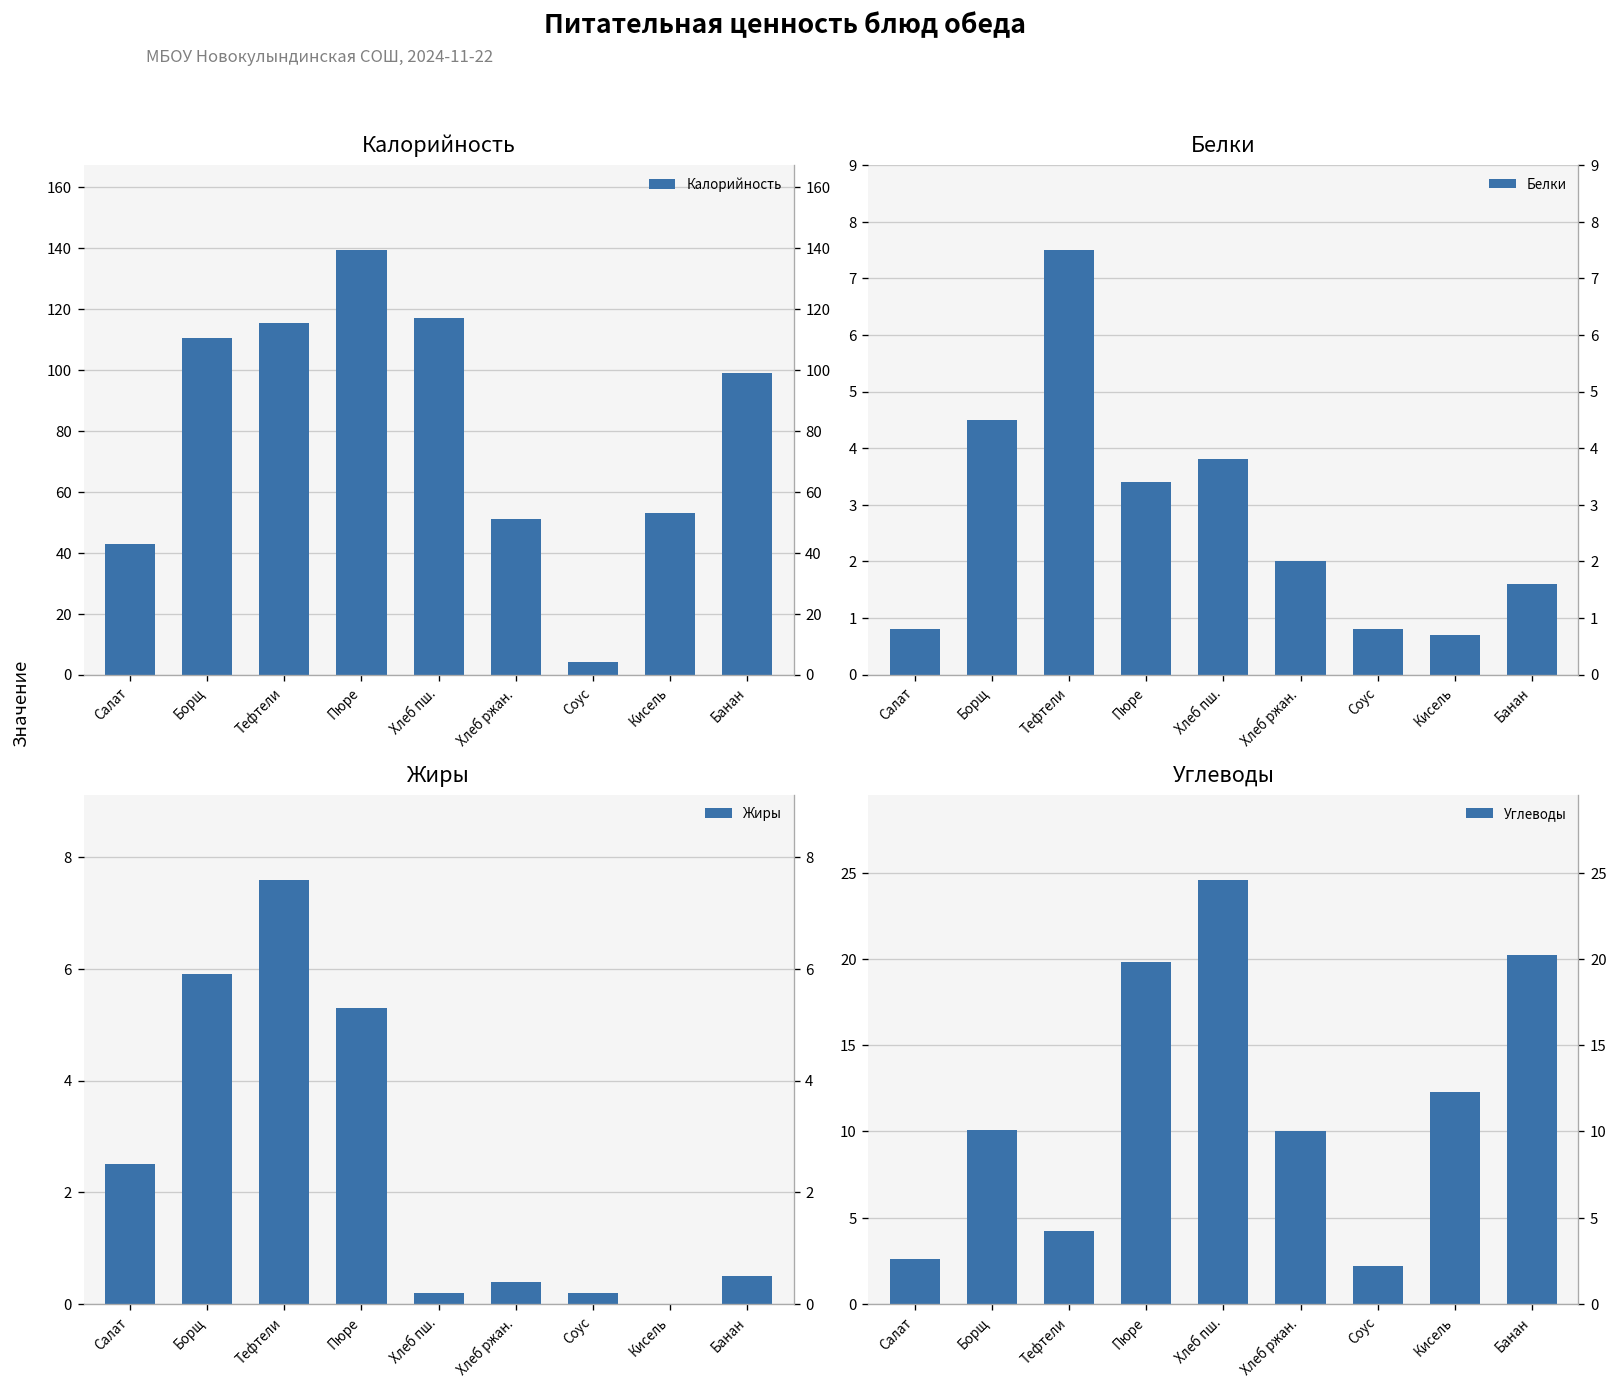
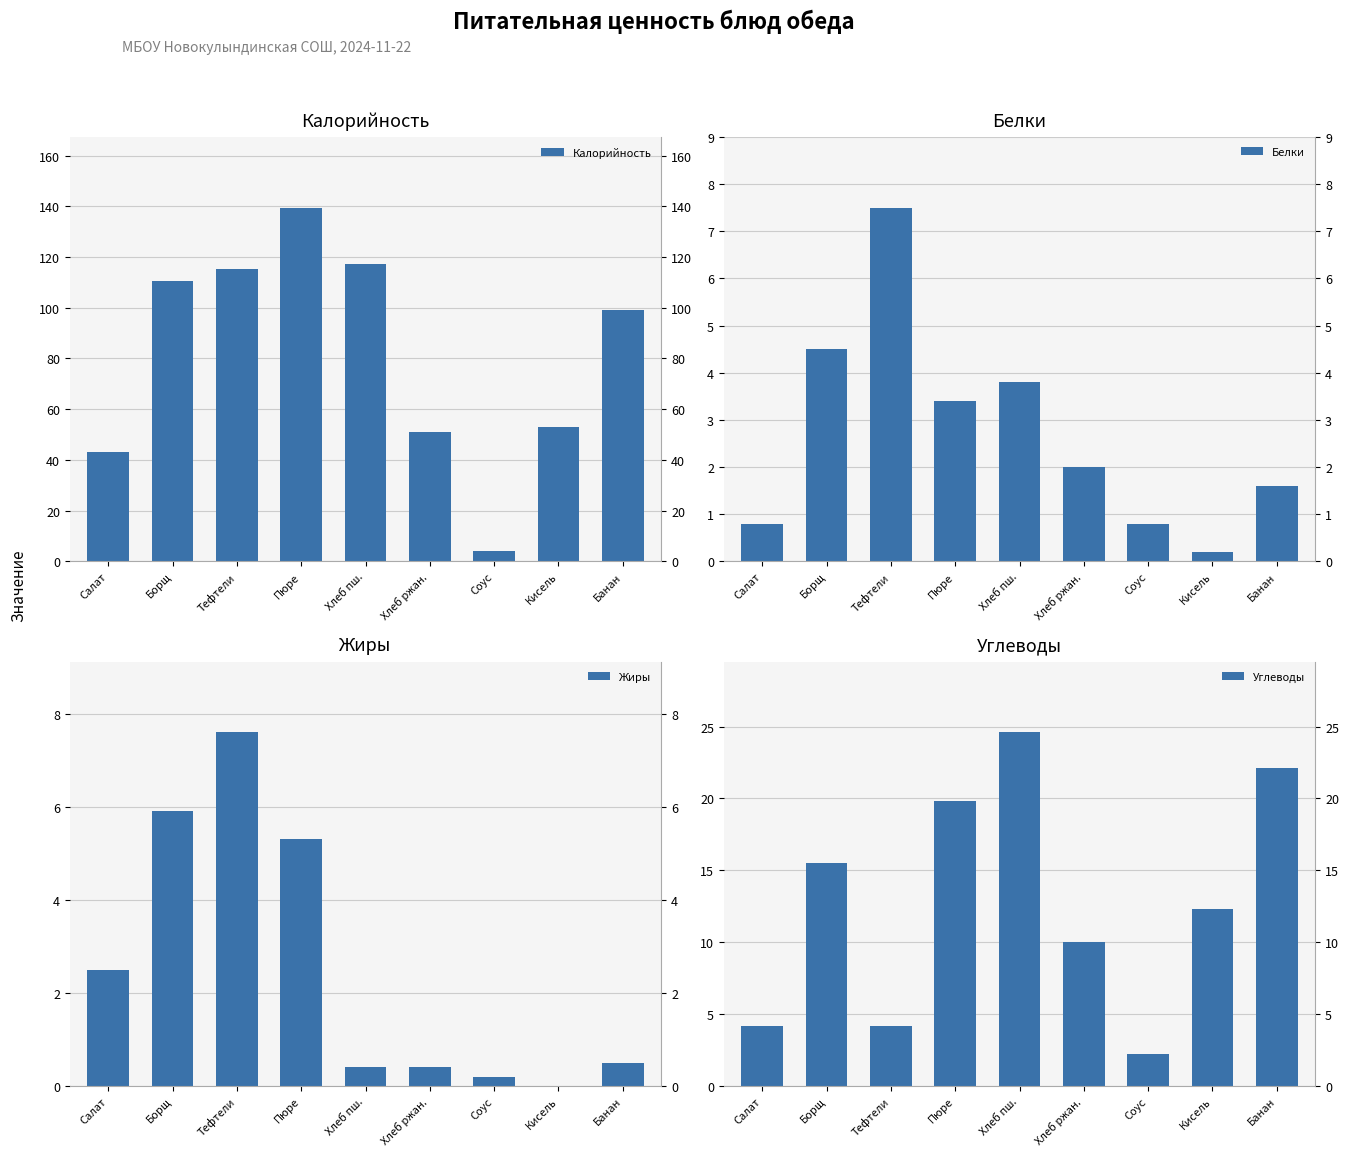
  {
    "Калорийность": {
      "Салат": 43,
      "Борщ": 110,
      "Тефтели": 115,
      "Пюре": 139,
      "Хлеб пш.": 117,
      "Хлеб ржан.": 51,
      "Соус": 4,
      "Кисель": 53,
      "Банан": 99
    },
    "Белки": {
      "Салат": 0.8,
      "Борщ": 4.5,
      "Тефтели": 7.5,
      "Пюре": 3.4,
      "Хлеб пш.": 3.8,
      "Хлеб ржан.": 2.0,
      "Соус": 0.8,
-     "Кисель": 0.7,
+     "Кисель": 0.2,
      "Банан": 1.6
    },
    "Жиры": {
      "Салат": 2.5,
      "Борщ": 5.9,
      "Тефтели": 7.6,
      "Пюре": 5.3,
-     "Хлеб пш.": 0.2,
+     "Хлеб пш.": 0.4,
      "Хлеб ржан.": 0.4,
      "Соус": 0.2,
      "Кисель": 0.0,
      "Банан": 0.5
    },
    "Углеводы": {
-     "Салат": 2.6,
-     "Борщ": 10.1,
+     "Салат": 4.2,
+     "Борщ": 15.5,
      "Тефтели": 4.2,
      "Пюре": 19.8,
      "Хлеб пш.": 24.6,
      "Хлеб ржан.": 10.0,
      "Соус": 2.2,
      "Кисель": 12.3,
-     "Банан": 20.2
+     "Банан": 22.1
    }
  }
